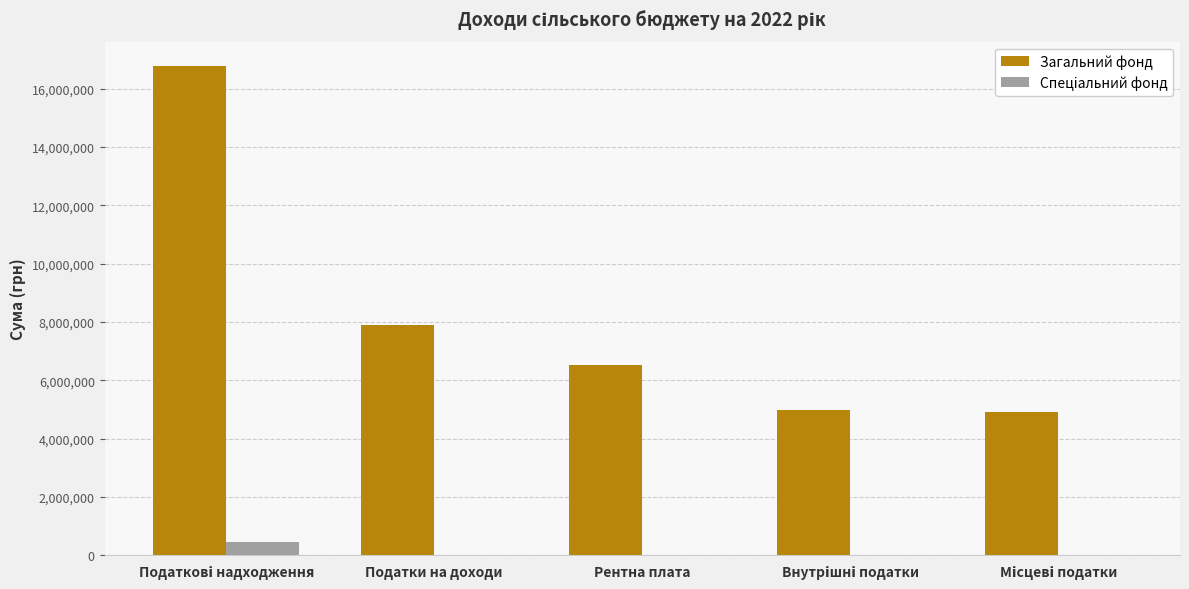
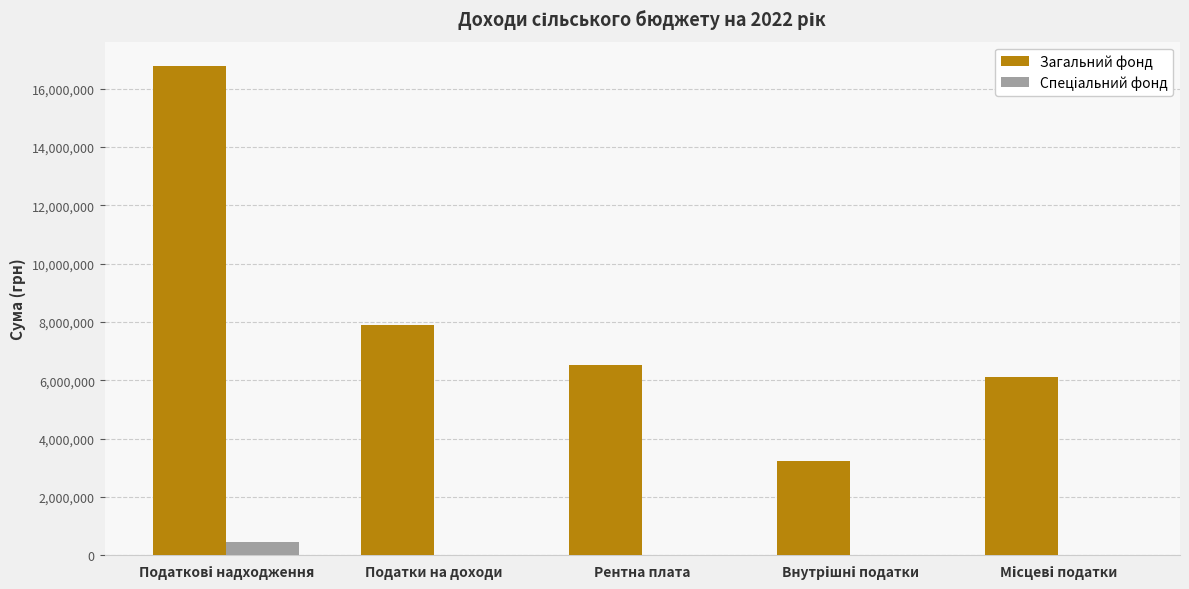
  {
    "Загальний фонд": {
      "Податкові надходження": "16,800,000",
      "Податки на доходи": "7,900,000",
      "Рентна плата": "6,500,000",
-     "Внутрішні податки": "5,000,000",
-     "Місцеві податки": "4,900,000"
+     "Внутрішні податки": "3,300,000",
+     "Місцеві податки": "6,100,000"
    },
    "Спеціальний фонд": {
      "Податкові надходження": "500,000",
      "Податки на доходи": "0",
      "Рентна плата": "0",
      "Внутрішні податки": "0",
      "Місцеві податки": "0"
    }
  }
